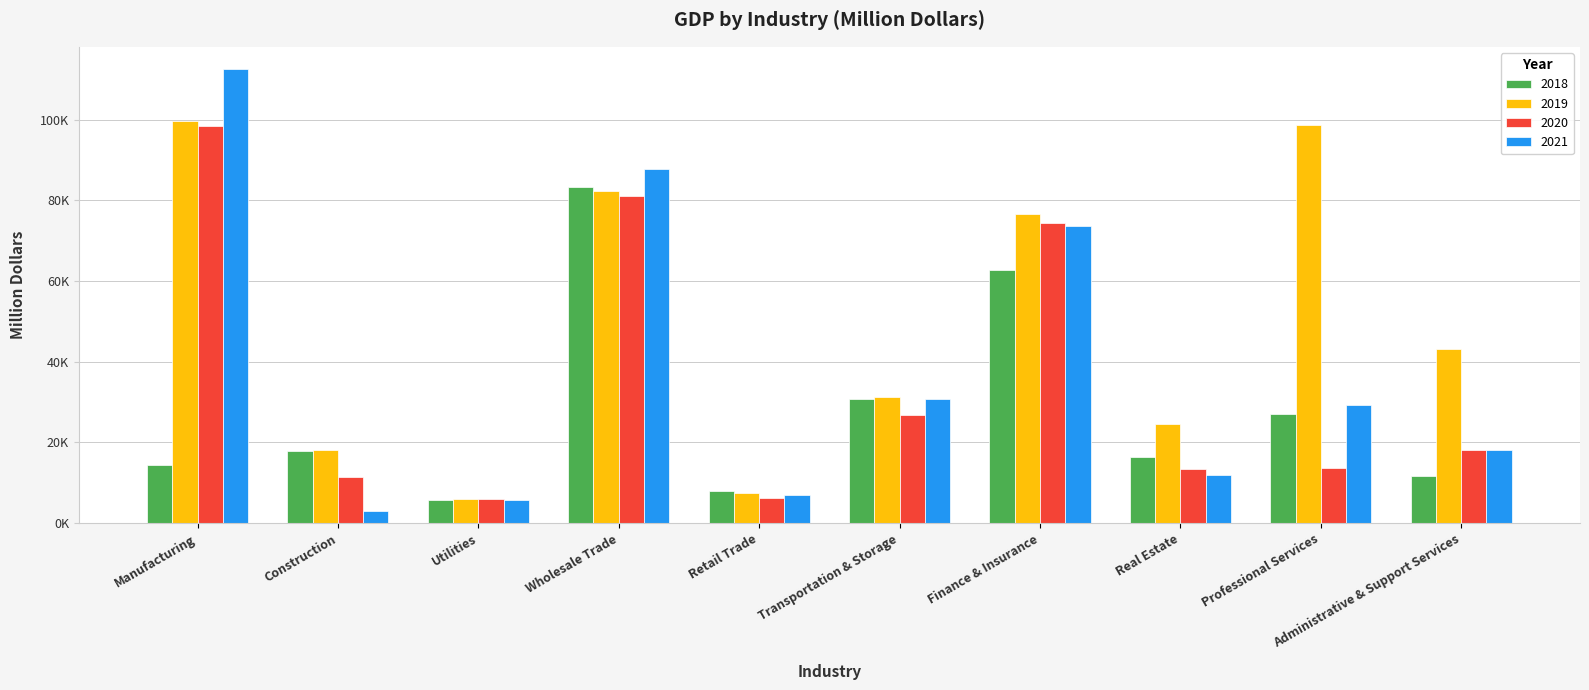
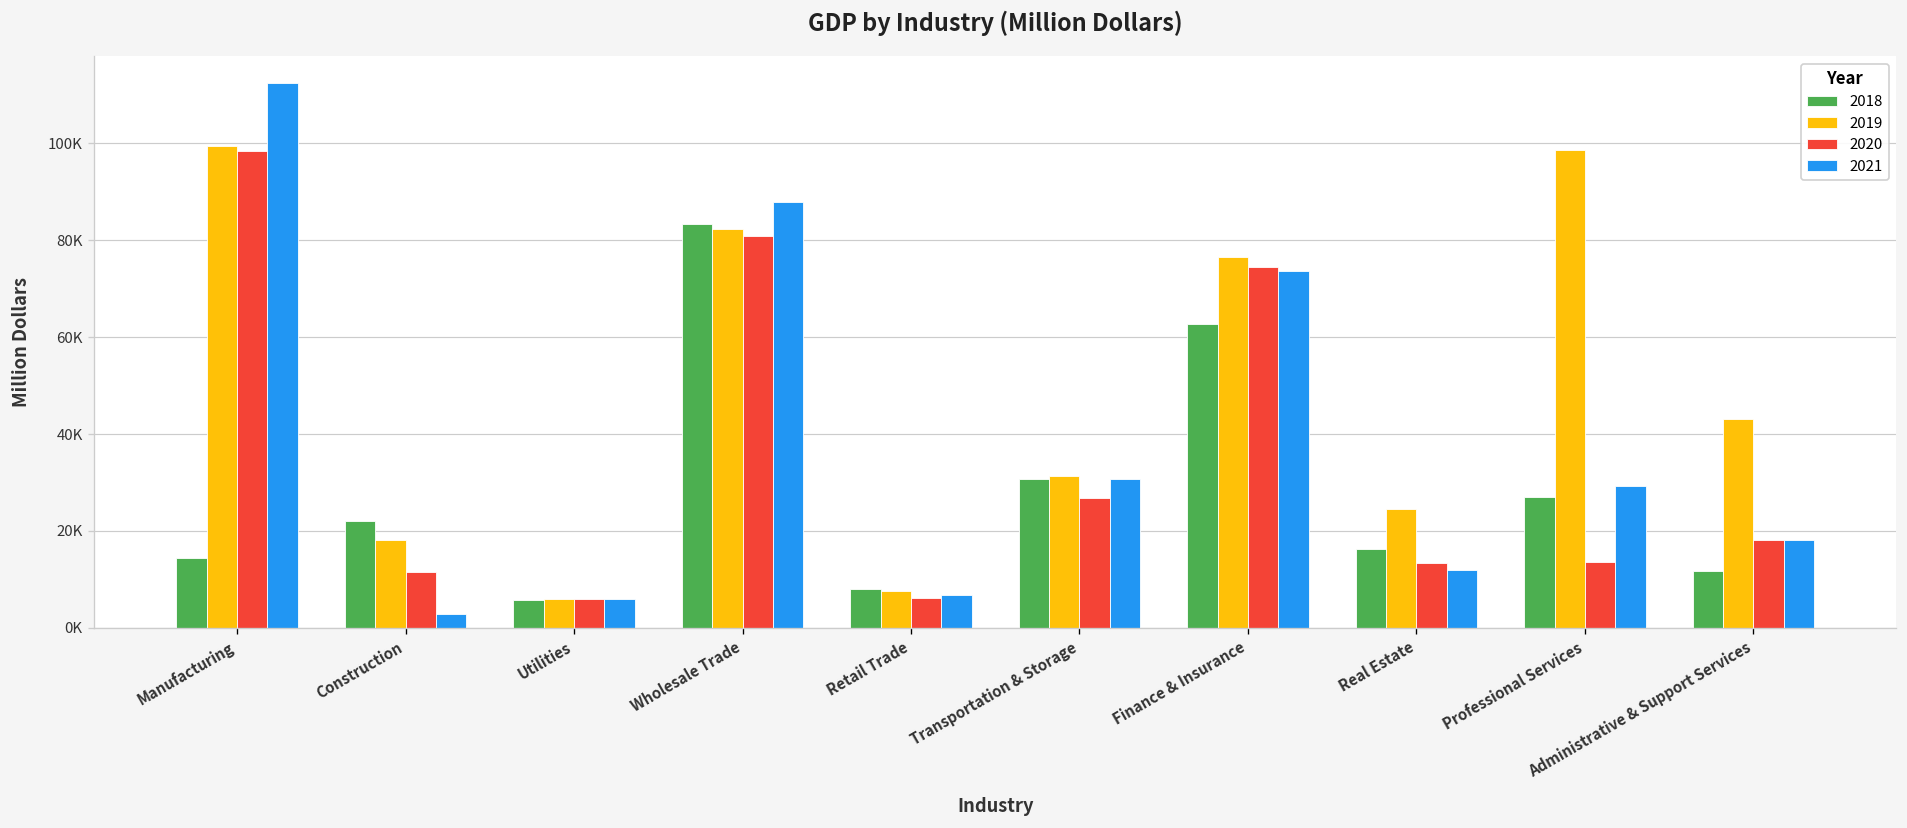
  {
    "2018": {
      "Manufacturing": 14000,
-     "Construction": 18000,
+     "Construction": 22000,
      "Utilities": 6000,
      "Wholesale Trade": 83000,
      "Retail Trade": 8000,
      "Transportation & Storage": 31000,
      "Finance & Insurance": 63000,
      "Real Estate": 16000,
      "Professional Services": 27000,
      "Administrative & Support Services": 12000
    },
    "2019": {
      "Manufacturing": 100000,
      "Construction": 18000,
      "Utilities": 6000,
      "Wholesale Trade": 82000,
      "Retail Trade": 8000,
      "Transportation & Storage": 31000,
      "Finance & Insurance": 77000,
      "Real Estate": 24000,
      "Professional Services": 99000,
      "Administrative & Support Services": 43000
    },
    "2020": {
      "Manufacturing": 98000,
      "Construction": 12000,
      "Utilities": 6000,
      "Wholesale Trade": 81000,
      "Retail Trade": 6000,
      "Transportation & Storage": 27000,
      "Finance & Insurance": 74000,
      "Real Estate": 13000,
      "Professional Services": 14000,
      "Administrative & Support Services": 18000
    },
    "2021": {
      "Manufacturing": 112000,
      "Construction": 3000,
      "Utilities": 6000,
      "Wholesale Trade": 88000,
      "Retail Trade": 7000,
      "Transportation & Storage": 31000,
      "Finance & Insurance": 74000,
      "Real Estate": 12000,
      "Professional Services": 29000,
      "Administrative & Support Services": 18000
    }
  }
